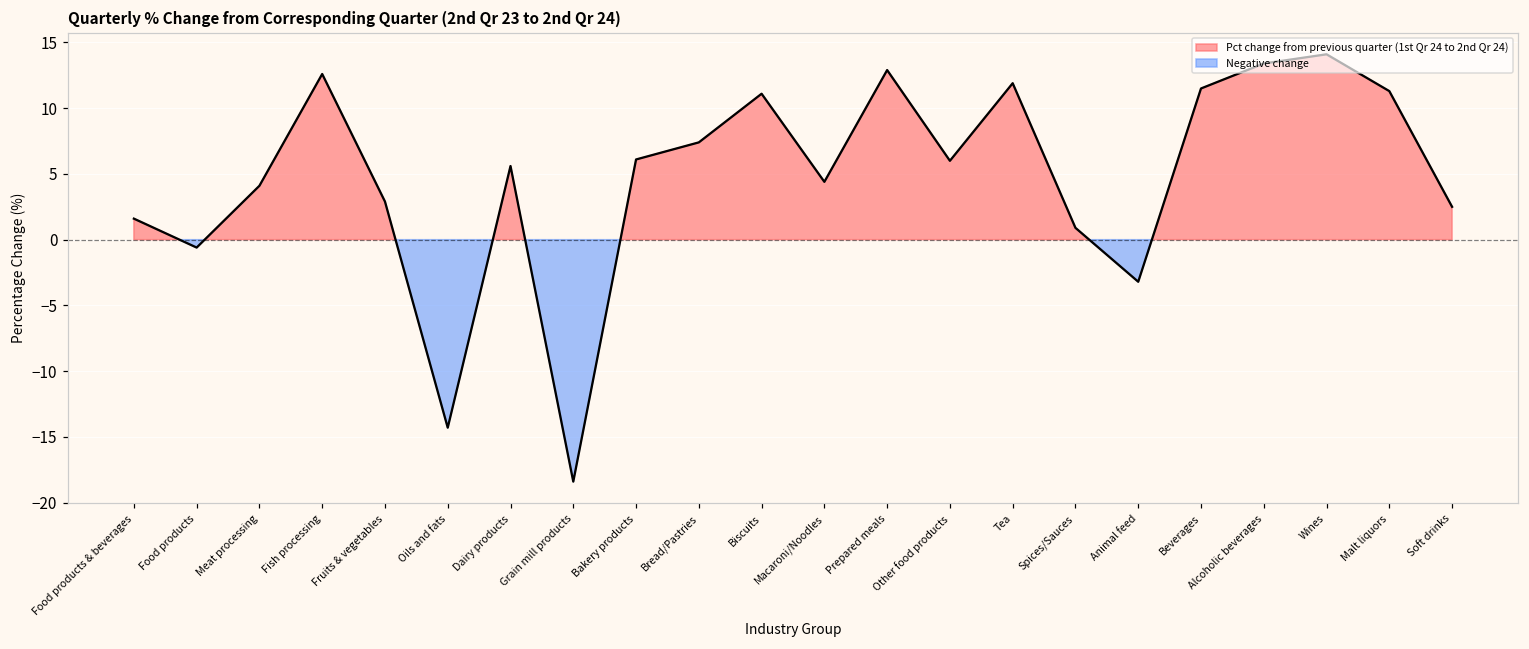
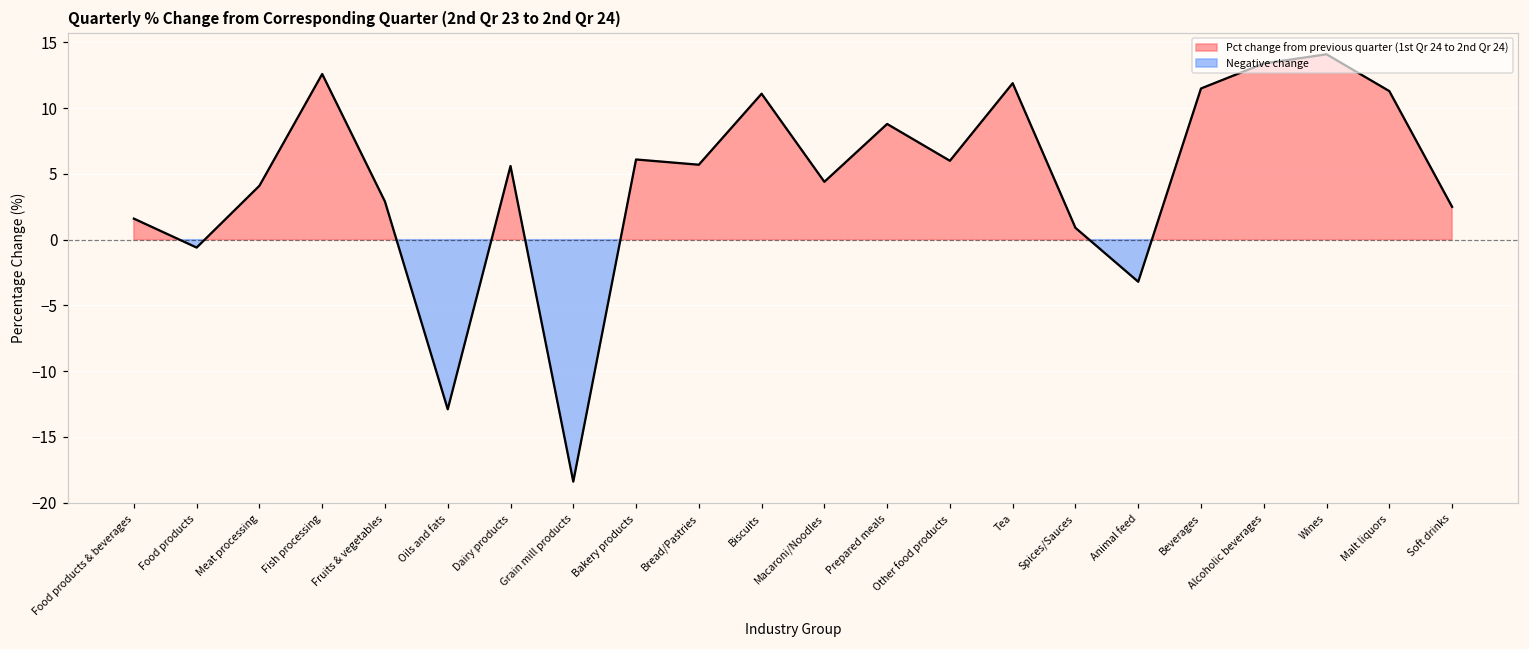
  {
    "Food products & beverages": 1.6,
    "Food products": -0.6,
    "Meat processing": 4.1,
    "Fish processing": 12.6,
    "Fruits & vegetables": 2.9,
-   "Oils and fats": -14.3,
+   "Oils and fats": -12.9,
    "Dairy products": 5.6,
    "Grain mill products": -18.4,
    "Bakery products": 6.1,
-   "Bread/Pastries": 7.4,
+   "Bread/Pastries": 5.7,
    "Biscuits": 11.1,
    "Macaroni/Noodles": 4.4,
-   "Prepared meals": 12.9,
+   "Prepared meals": 8.8,
    "Other food products": 6.0,
    "Tea": 11.9,
    "Spices/Sauces": 0.9,
    "Animal feed": -3.2,
    "Beverages": 11.5,
    "Malt liquors": 11.3,
    "Soft drinks": 2.5
  }
